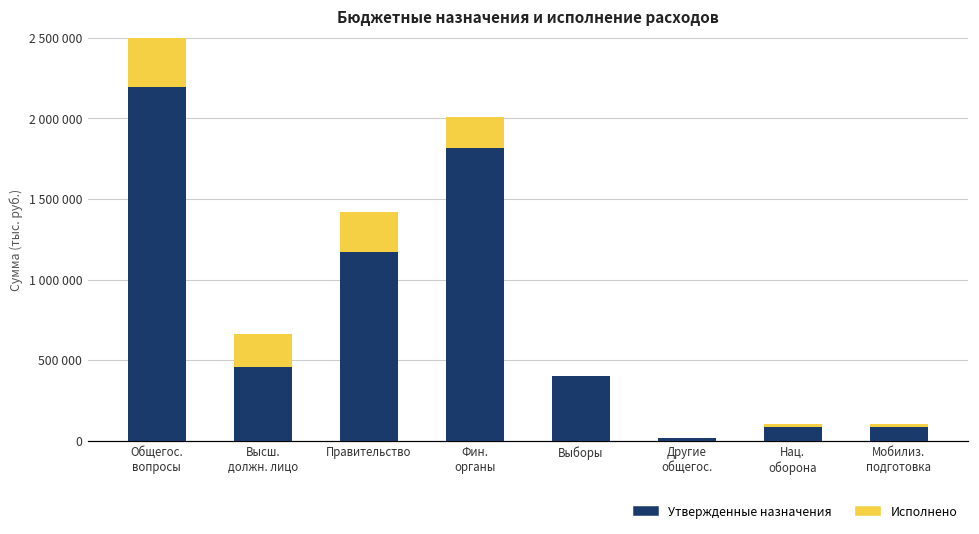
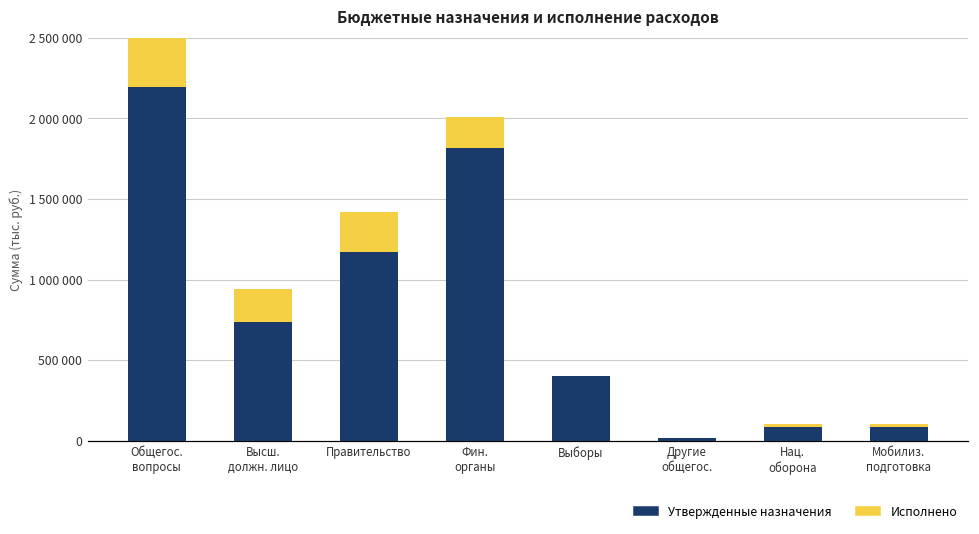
  {
    "Утвержденные назначения": {
      "Общегос. вопросы": 2200000,
-     "Высш. должн. лицо": 460000,
+     "Высш. должн. лицо": 730000,
      "Правительство": 1170000,
      "Фин. органы": 1820000,
      "Выборы": 400000,
      "Нац. оборона": 80000,
      "Мобилиз. подготовка": 80000
    },
    "Исполнено": {
      "Высш. должн. лицо": 210000,
      "Правительство": 250000,
      "Фин. органы": 190000,
      "Выборы": 0,
      "Другие общегос.": 0,
      "Нац. оборона": 20000,
      "Мобилиз. подготовка": 20000
    }
  }
